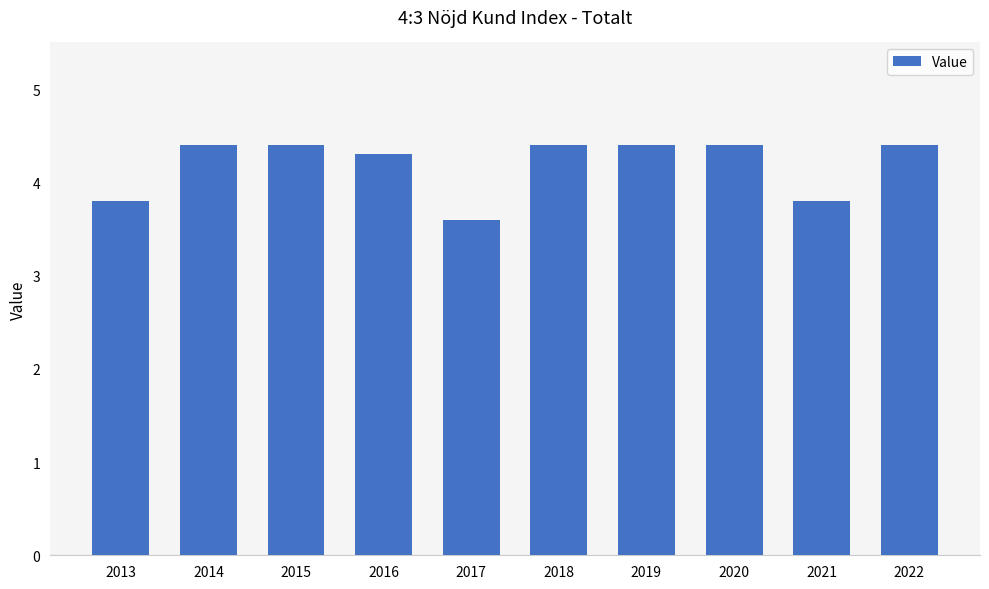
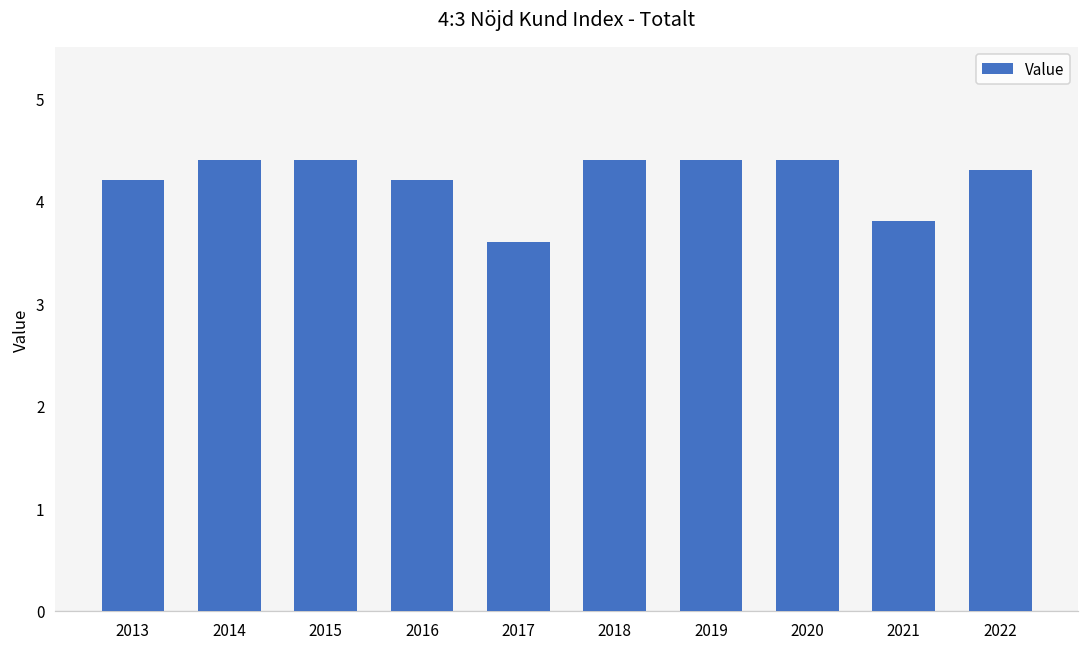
  {
-   "2013": 3.8,
+   "2013": 4.2,
    "2014": 4.4,
    "2015": 4.4,
-   "2016": 4.3,
+   "2016": 4.2,
    "2017": 3.6,
    "2018": 4.4,
    "2019": 4.4,
    "2020": 4.4,
    "2021": 3.8,
-   "2022": 4.4
+   "2022": 4.3
  }
